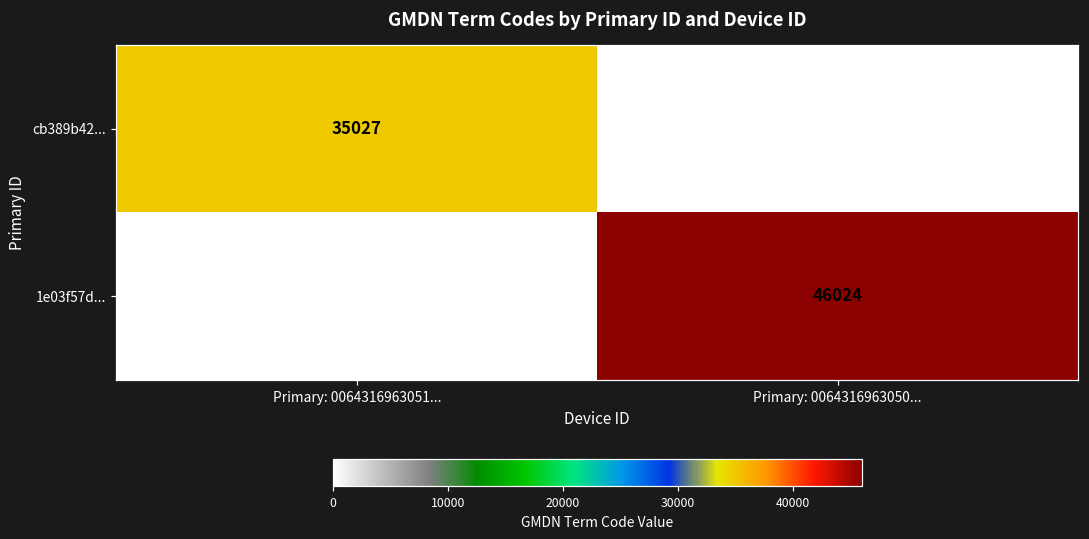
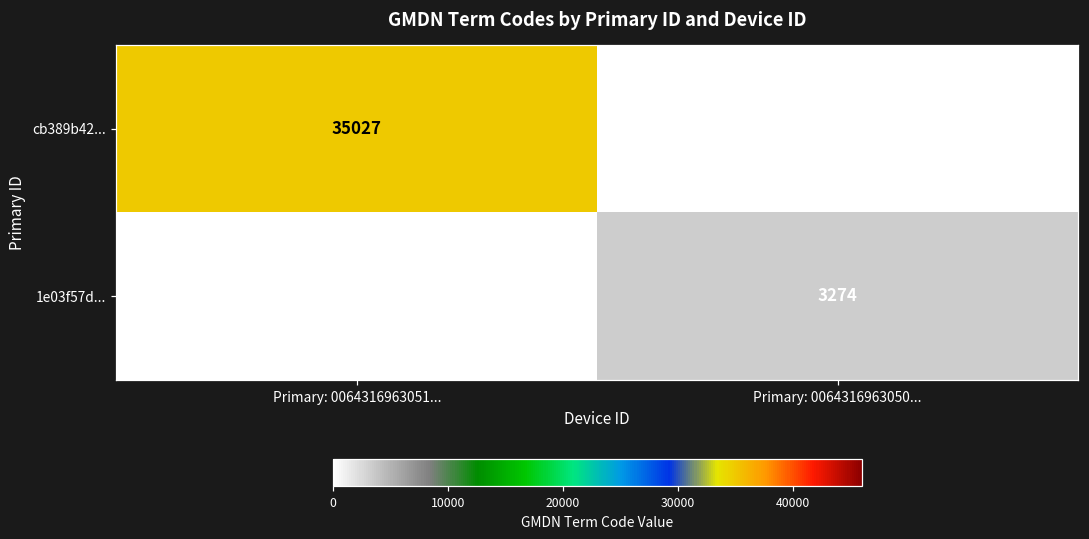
  {
    "cb389b42...": {
      "Primary: 0064316963051...": 35027
    },
    "1e03f57d...": {
-     "Primary: 0064316963050...": 46024
+     "Primary: 0064316963050...": 3274
    }
  }
